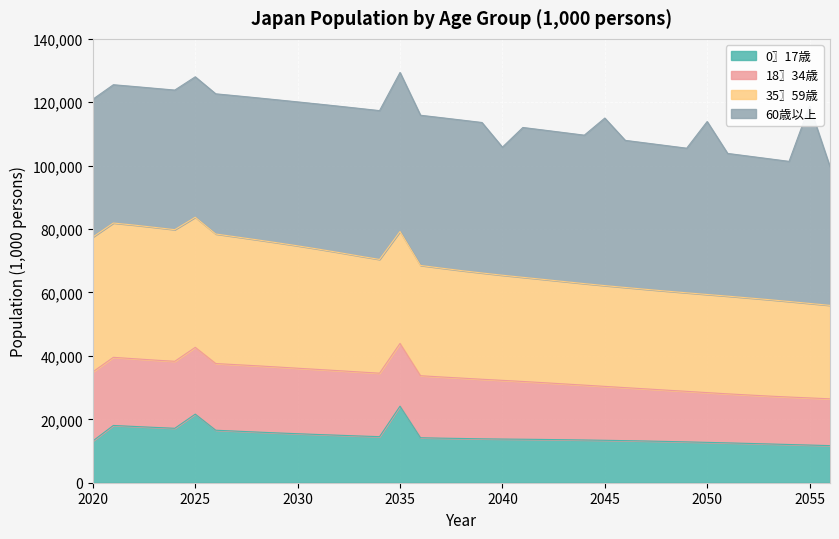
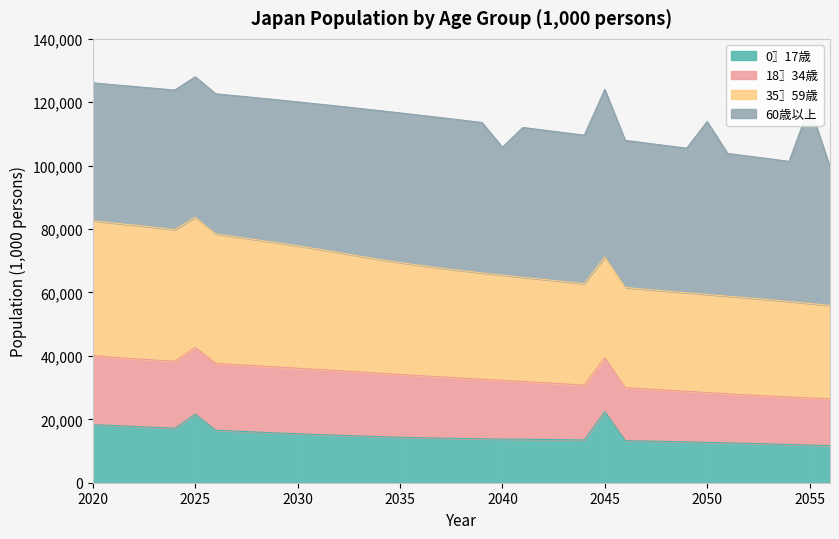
  {
    "0〗17歳": {
-     "2020": "13,000",
+     "2020": "18,000",
      "2025": "22,000",
      "2030": "15,000",
-     "2035": "24,000",
+     "2035": "14,000",
      "2040": "14,000",
-     "2045": "13,000",
+     "2045": "22,000",
      "2050": "13,000",
      "2055": "12,000"
    },
    "60歳以上": {
      "2020": "43,000",
      "2025": "44,000",
      "2030": "45,000",
-     "2035": "50,000",
+     "2035": "47,000",
      "2040": "40,000",
      "2045": "53,000",
      "2050": "55,000"
    }
  }
